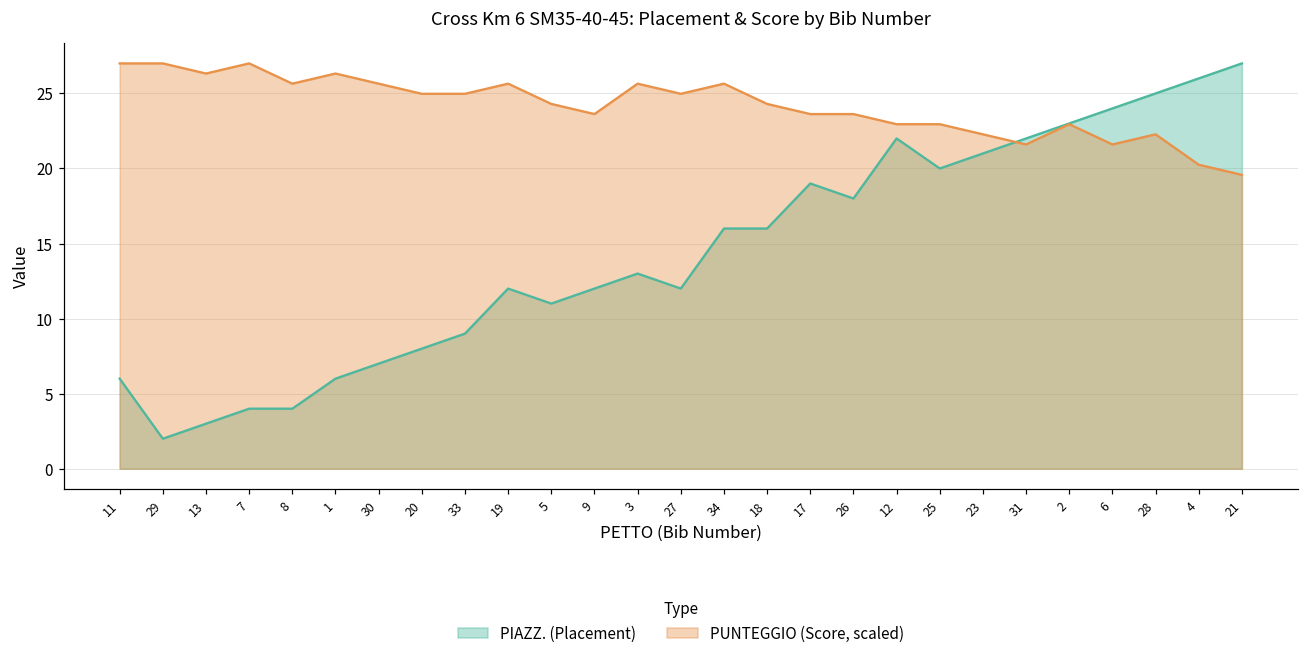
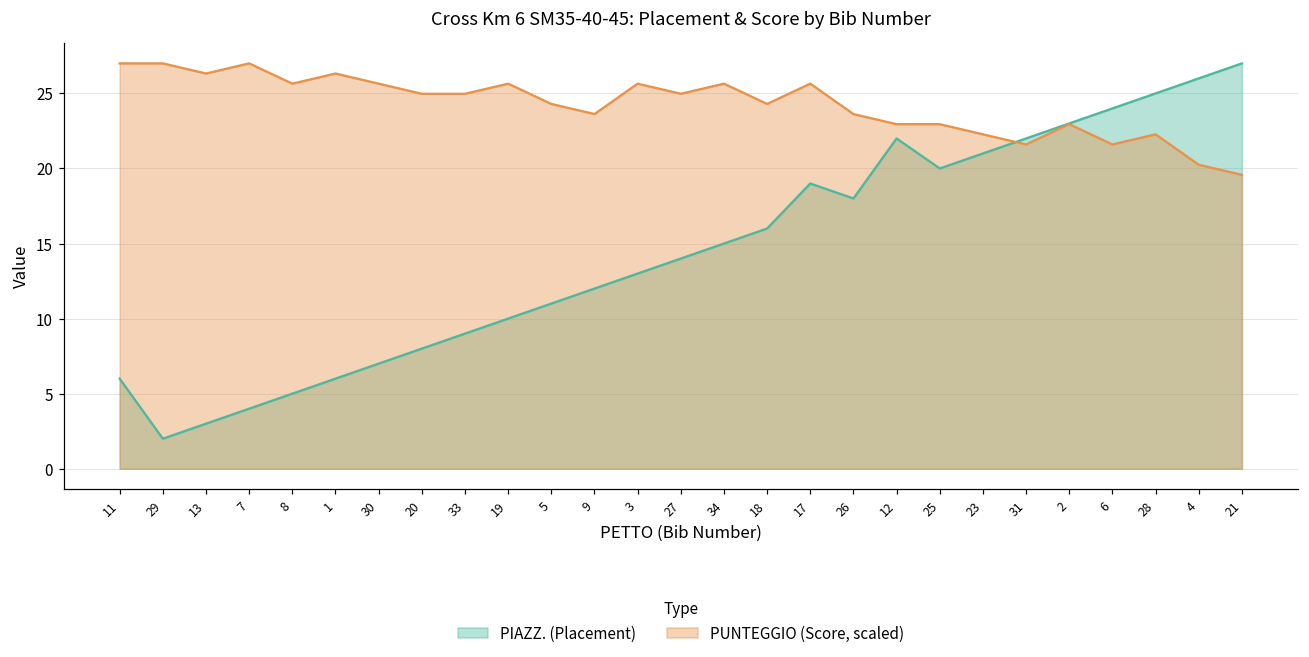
  {
    "PIAZZ. (Placement)": {
      "11": 6,
      "29": 2,
      "13": 3,
      "7": 4,
-     "8": 4,
+     "8": 5,
      "1": 6,
      "30": 7,
      "20": 8,
      "33": 9,
-     "19": 12,
+     "19": 10,
      "5": 11,
      "9": 12,
      "3": 13,
-     "27": 12,
-     "34": 16,
+     "27": 14,
+     "34": 15,
      "18": 16,
      "17": 19,
      "26": 18,
      "12": 22,
      "25": 20,
      "23": 21,
      "31": 22,
      "6": 24,
      "28": 25,
      "4": 26,
      "21": 27
    },
    "PUNTEGGIO (Score, scaled)": {
      "11": 27.0,
      "29": 27.0,
      "13": 26.3,
      "7": 27.0,
      "8": 25.7,
      "1": 26.3,
      "30": 25.7,
      "20": 25.0,
      "33": 25.0,
      "19": 25.7,
      "5": 24.3,
      "9": 23.6,
      "3": 25.7,
      "27": 25.0,
      "34": 25.7,
      "18": 24.3,
-     "17": 23.6,
+     "17": 25.7,
      "26": 23.6,
      "12": 23.0,
      "25": 23.0,
      "23": 22.3,
      "31": 21.6,
      "6": 21.6,
      "28": 22.3,
      "4": 20.3,
      "21": 19.6
    }
  }
